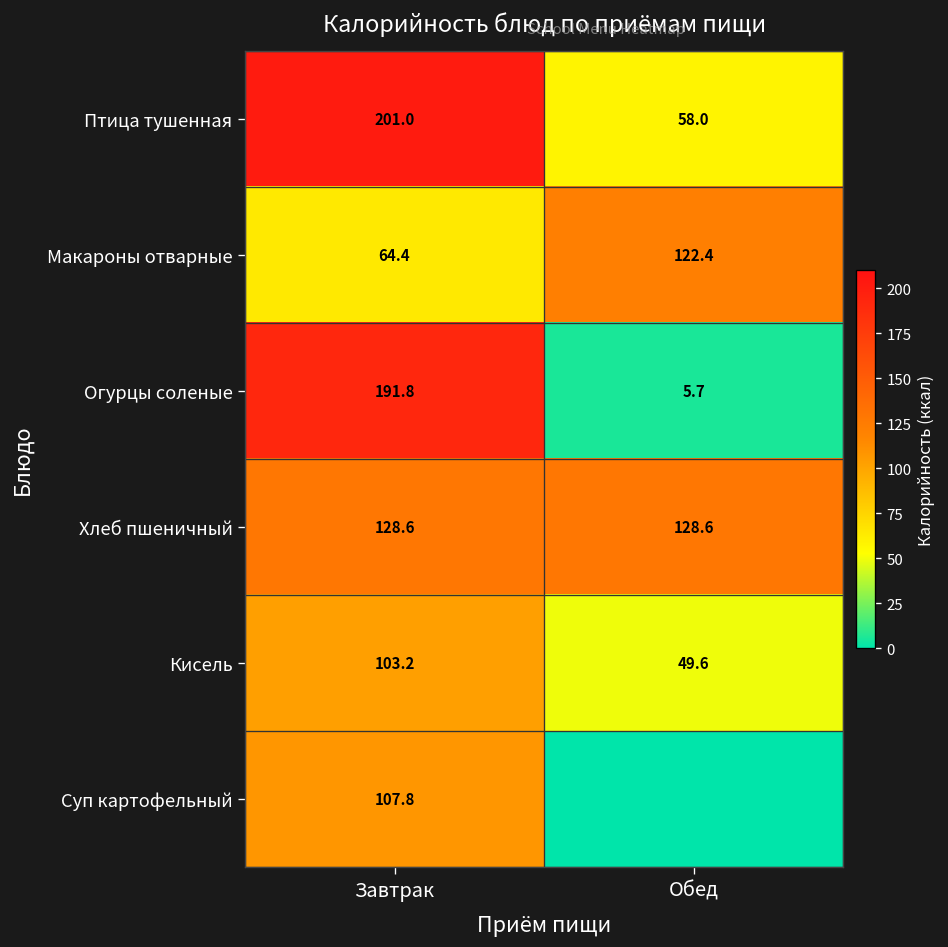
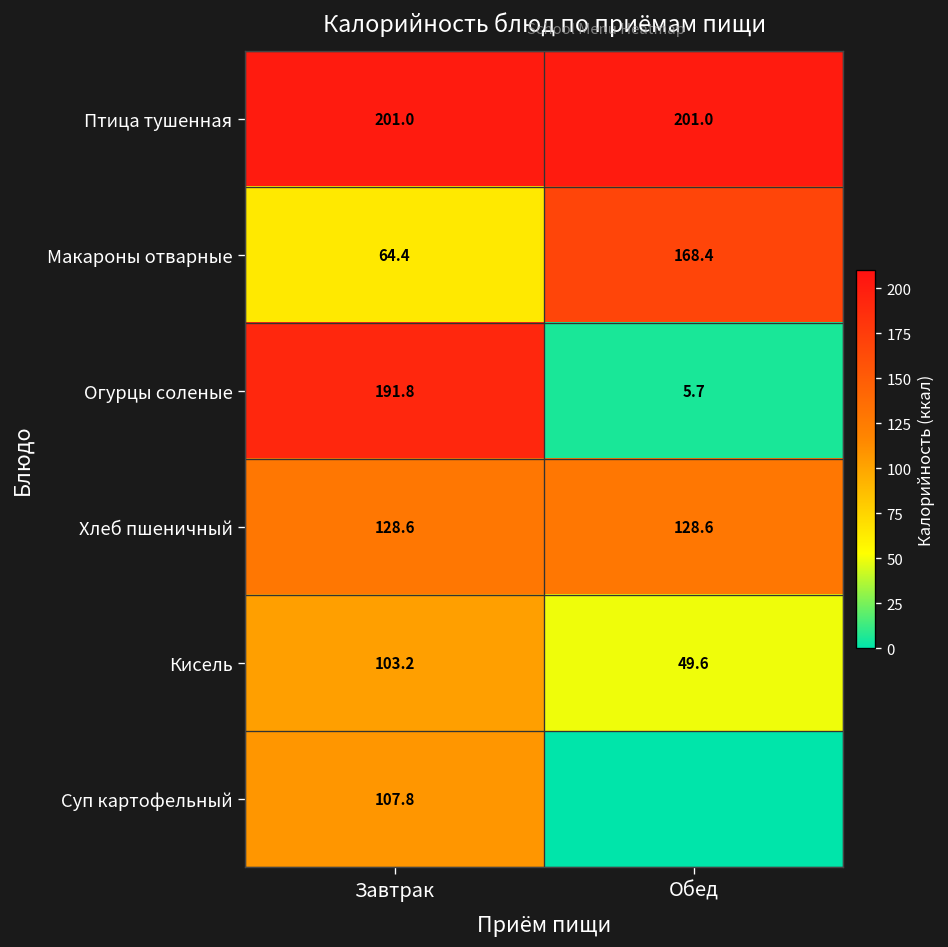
  {
    "Птица тушенная": {
      "Завтрак": 201.0,
-     "Обед": 58.0
+     "Обед": 201.0
    },
    "Макароны отварные": {
      "Завтрак": 64.4,
-     "Обед": 122.4
+     "Обед": 168.4
    },
    "Огурцы соленые": {
      "Завтрак": 191.8,
      "Обед": 5.7
    },
    "Хлеб пшеничный": {
      "Завтрак": 128.6,
      "Обед": 128.6
    },
    "Кисель": {
      "Завтрак": 103.2,
      "Обед": 49.6
    },
    "Суп картофельный": {
      "Завтрак": 107.8
    }
  }
